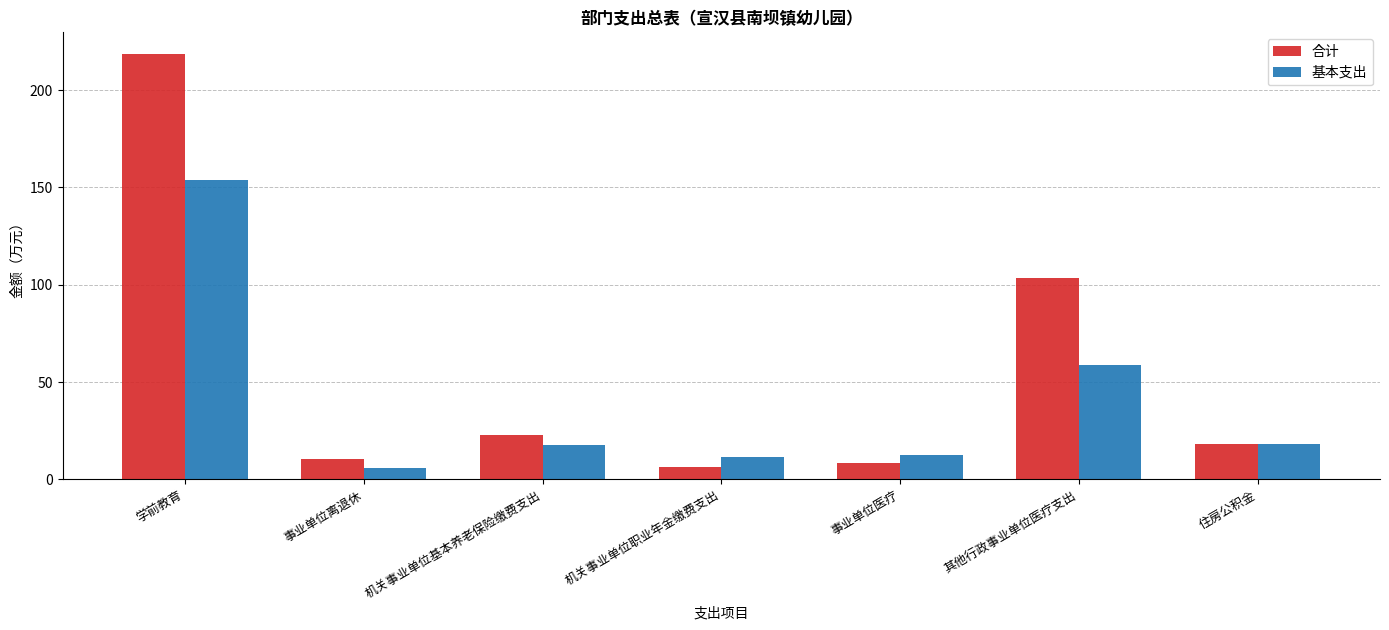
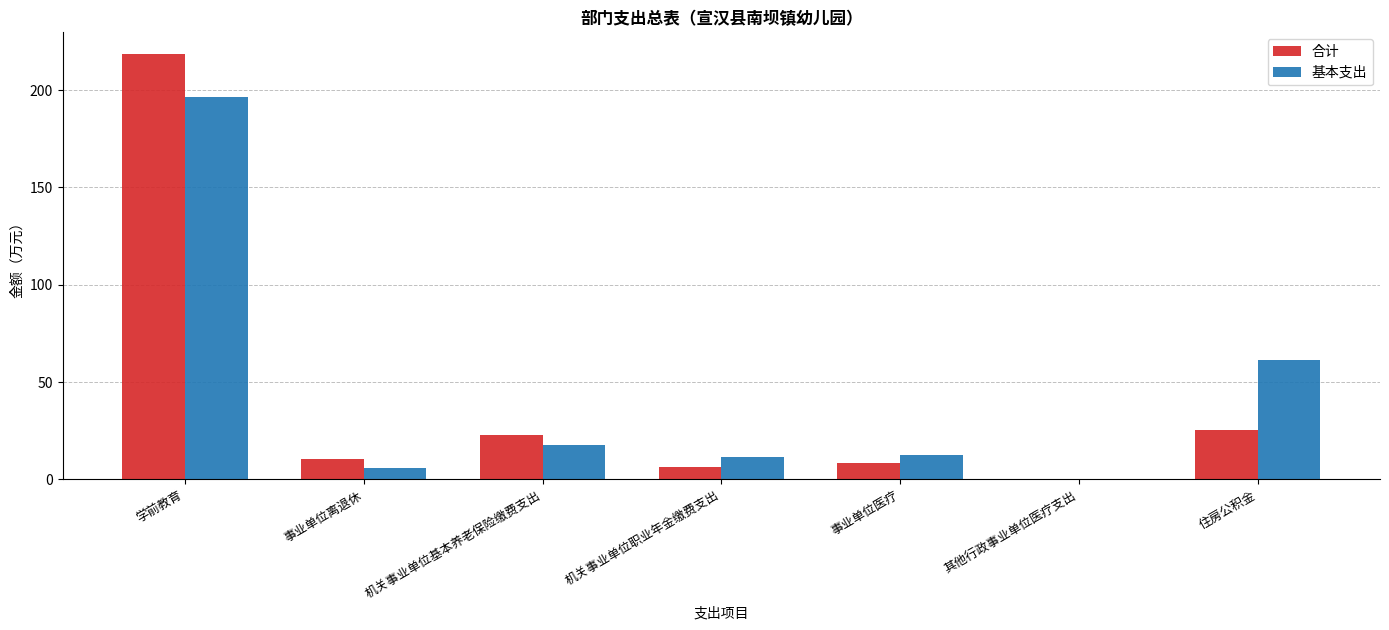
  {
    "合计": {
      "学前教育": 219,
      "事业单位离退休": 11,
      "机关事业单位基本养老保险缴费支出": 23,
      "机关事业单位职业年金缴费支出": 6,
      "事业单位医疗": 8,
-     "其他行政事业单位医疗支出": 104,
-     "住房公积金": 18
+     "其他行政事业单位医疗支出": 0,
+     "住房公积金": 25
    },
    "基本支出": {
-     "学前教育": 154,
+     "学前教育": 196,
      "事业单位离退休": 6,
      "机关事业单位基本养老保险缴费支出": 18,
      "机关事业单位职业年金缴费支出": 11,
      "事业单位医疗": 13,
-     "其他行政事业单位医疗支出": 59,
-     "住房公积金": 18
+     "其他行政事业单位医疗支出": 0,
+     "住房公积金": 61
    }
  }
